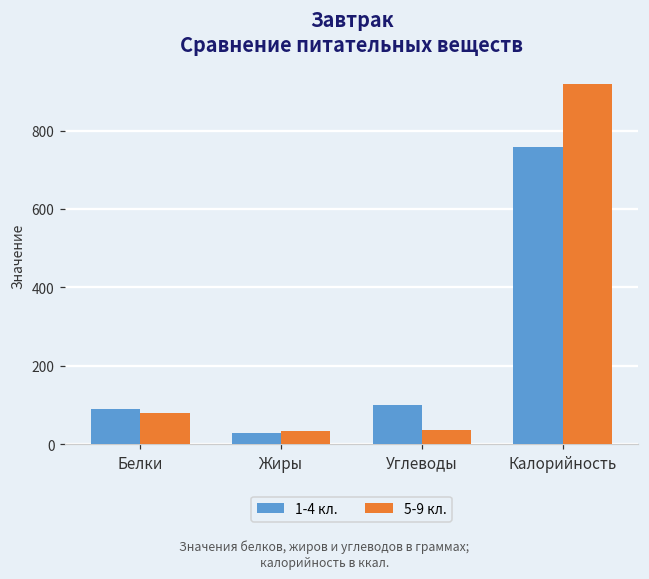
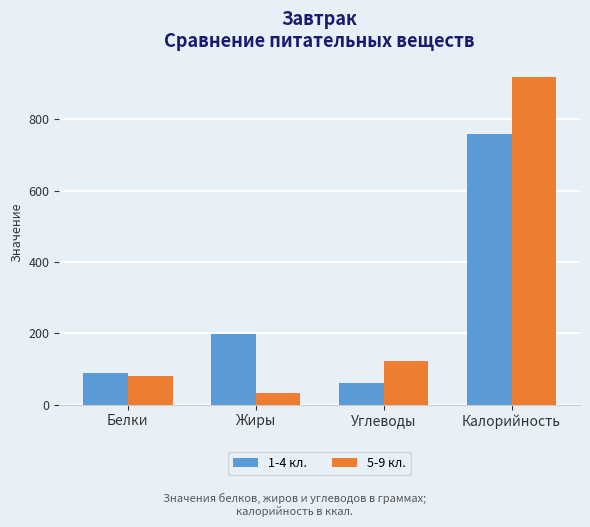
  {
    "1-4 кл.": {
      "Белки": 90,
-     "Жиры": 30,
-     "Углеводы": 100,
+     "Жиры": 200,
+     "Углеводы": 60,
      "Калорийность": 760
    },
    "5-9 кл.": {
      "Белки": 80,
      "Жиры": 30,
-     "Углеводы": 40,
+     "Углеводы": 120,
      "Калорийность": 920
    }
  }
